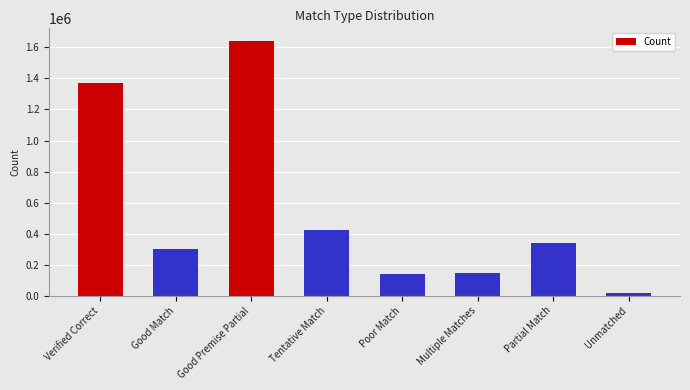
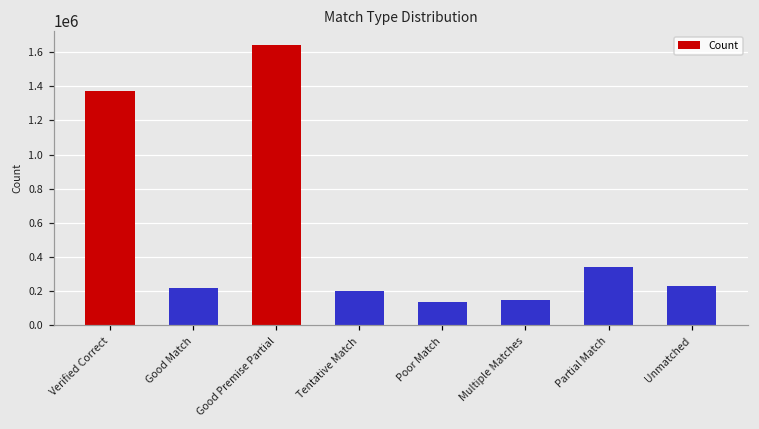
  {
    "Verified Correct": 1370000,
-   "Good Match": 300000,
+   "Good Match": 220000,
    "Good Premise Partial": 1640000,
-   "Tentative Match": 420000,
+   "Tentative Match": 200000,
    "Poor Match": 140000,
    "Multiple Matches": 150000,
    "Partial Match": 340000,
-   "Unmatched": 10000
+   "Unmatched": 230000
  }
